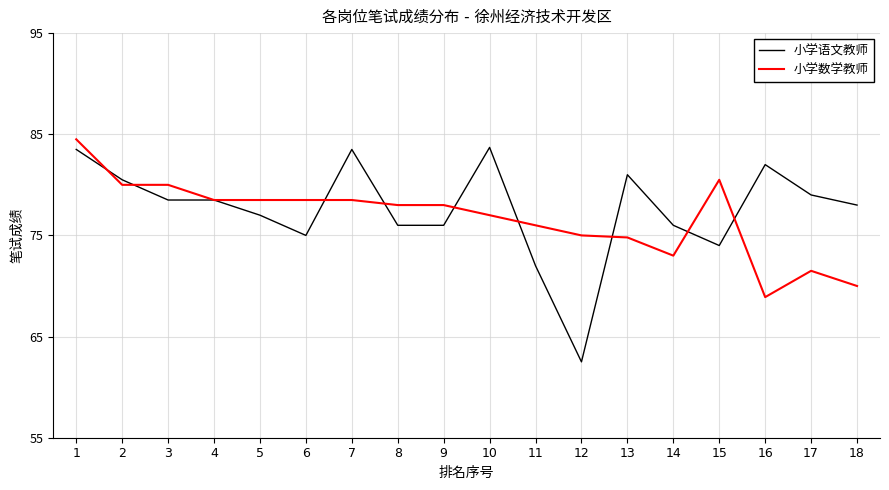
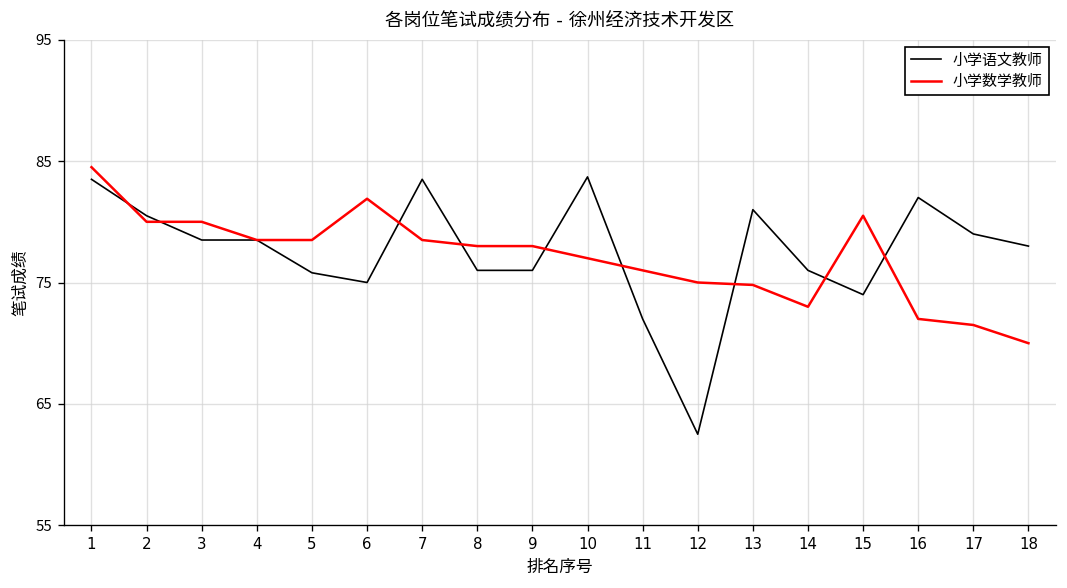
  {
    "小学语文教师": {
      "1": 83.5,
      "2": 80.5,
      "3": 78.5,
-     "5": 77.0,
+     "5": 75.8,
      "6": 75.0,
      "7": 83.5,
      "8": 76.0,
      "9": 76.0,
      "10": 83.7,
      "11": 72.0,
      "12": 62.5,
      "13": 81.0,
      "14": 76.0,
      "15": 74.0,
      "16": 82.0,
      "17": 79.0,
      "18": 78.0
    },
    "小学数学教师": {
      "1": 84.5,
      "2": 80.0,
      "3": 80.0,
      "5": 78.5,
-     "6": 78.5,
+     "6": 81.9,
      "7": 78.5,
      "8": 78.0,
      "9": 78.0,
      "10": 77.0,
      "11": 76.0,
      "12": 75.0,
      "13": 74.8,
      "14": 73.0,
      "15": 80.5,
-     "16": 68.9,
+     "16": 72.0,
      "17": 71.5,
      "18": 70.0
    }
  }
